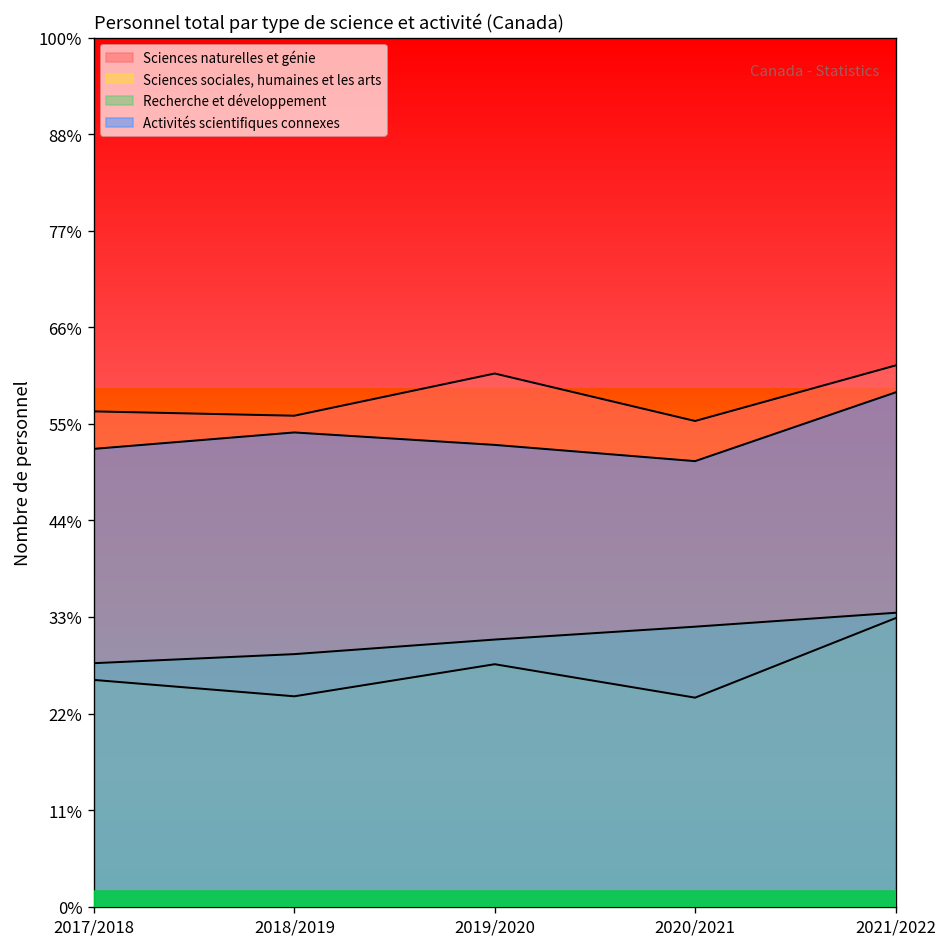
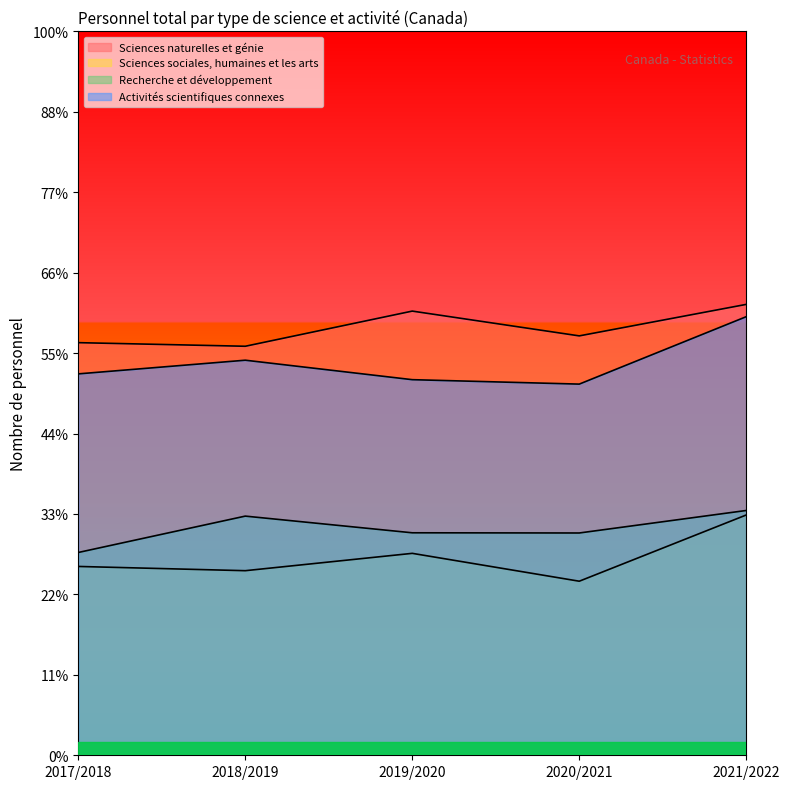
  {
    "Sciences naturelles et génie": {
      "2017/2018": "57%",
      "2018/2019": "57%",
      "2019/2020": "61%",
-     "2020/2021": "56%",
+     "2020/2021": "58%",
      "2021/2022": "62%"
    },
    "Sciences sociales, humaines et les arts": {
      "2017/2018": "26%",
-     "2018/2019": "24%",
+     "2018/2019": "26%",
      "2019/2020": "28%",
      "2020/2021": "24%",
      "2021/2022": "33%"
    },
    "Recherche et développement": {
      "2017/2018": "28%",
-     "2018/2019": "29%",
+     "2018/2019": "33%",
      "2019/2020": "31%",
-     "2020/2021": "32%",
+     "2020/2021": "31%",
      "2021/2022": "34%"
    },
    "Activités scientifiques connexes": {
      "2017/2018": "53%",
      "2018/2019": "55%",
-     "2019/2020": "53%",
+     "2019/2020": "52%",
      "2020/2021": "51%",
-     "2021/2022": "59%"
+     "2021/2022": "61%"
    }
  }
